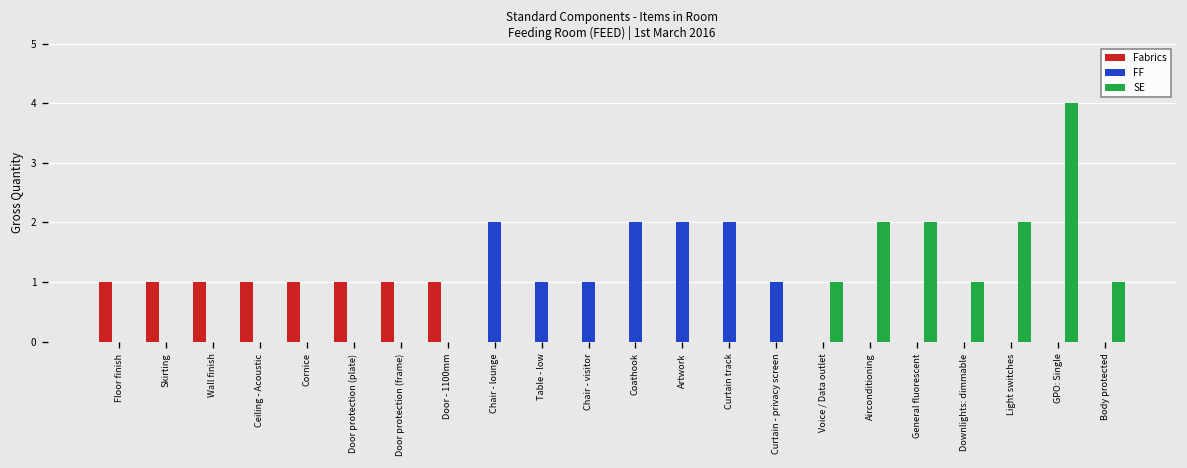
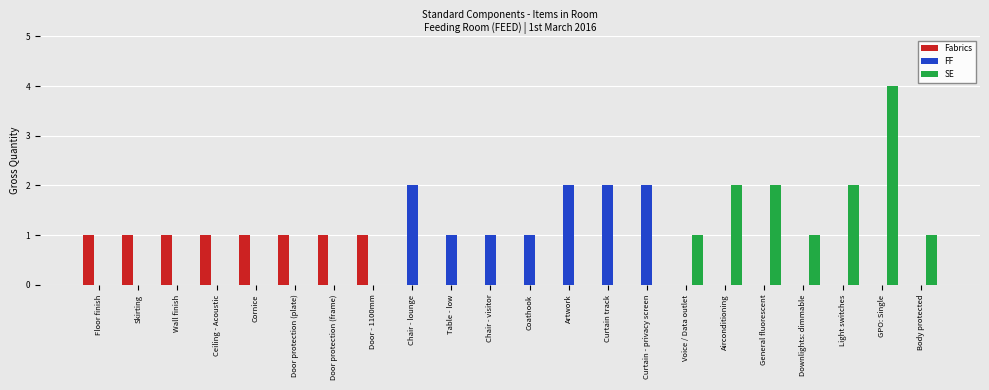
  {
    "Fabrics": {
      "Floor finish": 1,
      "Skirting": 1,
      "Wall finish": 1,
      "Ceiling - Acoustic": 1,
      "Cornice": 1,
      "Door protection (plate)": 1,
      "Door protection (frame)": 1,
      "Door - 1100mm": 1,
      "Chair - lounge": 0,
      "Table - low": 0,
      "Chair - visitor": 0,
      "Coathook": 0,
      "Artwork": 0,
      "Curtain track": 0,
      "Curtain - privacy screen": 0,
      "Voice / Data outlet": 0,
      "Airconditioning": 0,
      "General fluorescent": 0,
      "Downlights: dimmable": 0,
      "Light switches": 0,
      "GPO: Single": 0,
      "Body protected": 0
    },
    "FF": {
      "Floor finish": 0,
      "Skirting": 0,
      "Wall finish": 0,
      "Ceiling - Acoustic": 0,
      "Cornice": 0,
      "Door protection (plate)": 0,
      "Door protection (frame)": 0,
      "Door - 1100mm": 0,
      "Chair - lounge": 2,
      "Table - low": 1,
      "Chair - visitor": 1,
-     "Coathook": 2,
+     "Coathook": 1,
      "Artwork": 2,
      "Curtain track": 2,
-     "Curtain - privacy screen": 1,
+     "Curtain - privacy screen": 2,
      "Voice / Data outlet": 0,
      "Airconditioning": 0,
      "General fluorescent": 0,
      "Downlights: dimmable": 0,
      "Light switches": 0,
      "GPO: Single": 0,
      "Body protected": 0
    },
    "SE": {
      "Floor finish": 0,
      "Skirting": 0,
      "Wall finish": 0,
      "Ceiling - Acoustic": 0,
      "Cornice": 0,
      "Door protection (plate)": 0,
      "Door protection (frame)": 0,
      "Door - 1100mm": 0,
      "Chair - lounge": 0,
      "Table - low": 0,
      "Chair - visitor": 0,
      "Coathook": 0,
      "Artwork": 0,
      "Curtain track": 0,
      "Curtain - privacy screen": 0,
      "Voice / Data outlet": 1,
      "Airconditioning": 2,
      "General fluorescent": 2,
      "Downlights: dimmable": 1,
      "Light switches": 2,
      "GPO: Single": 4,
      "Body protected": 1
    }
  }
